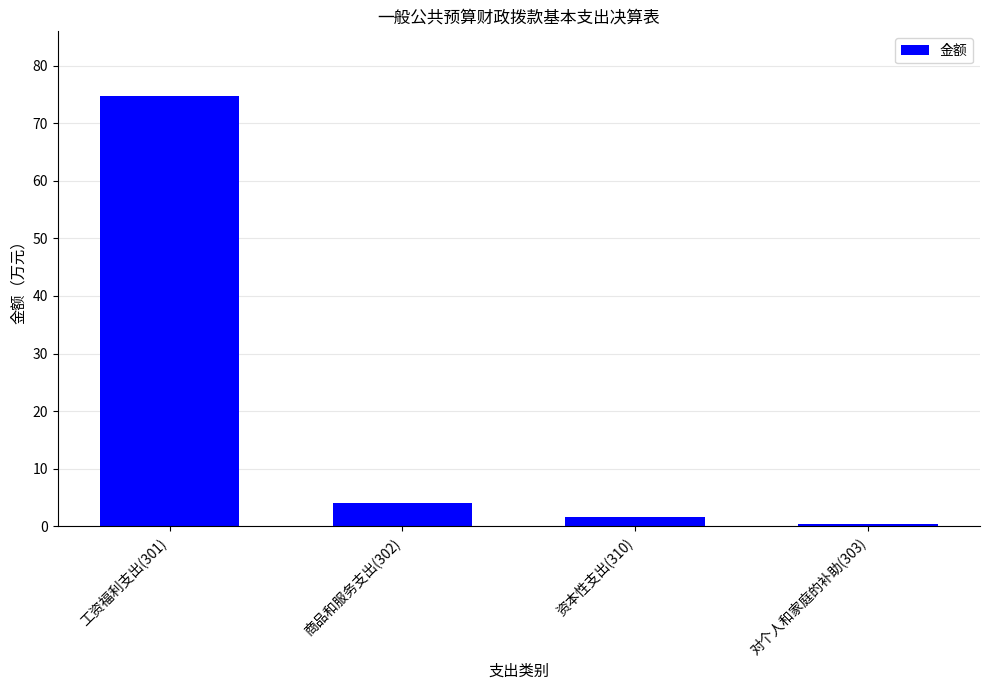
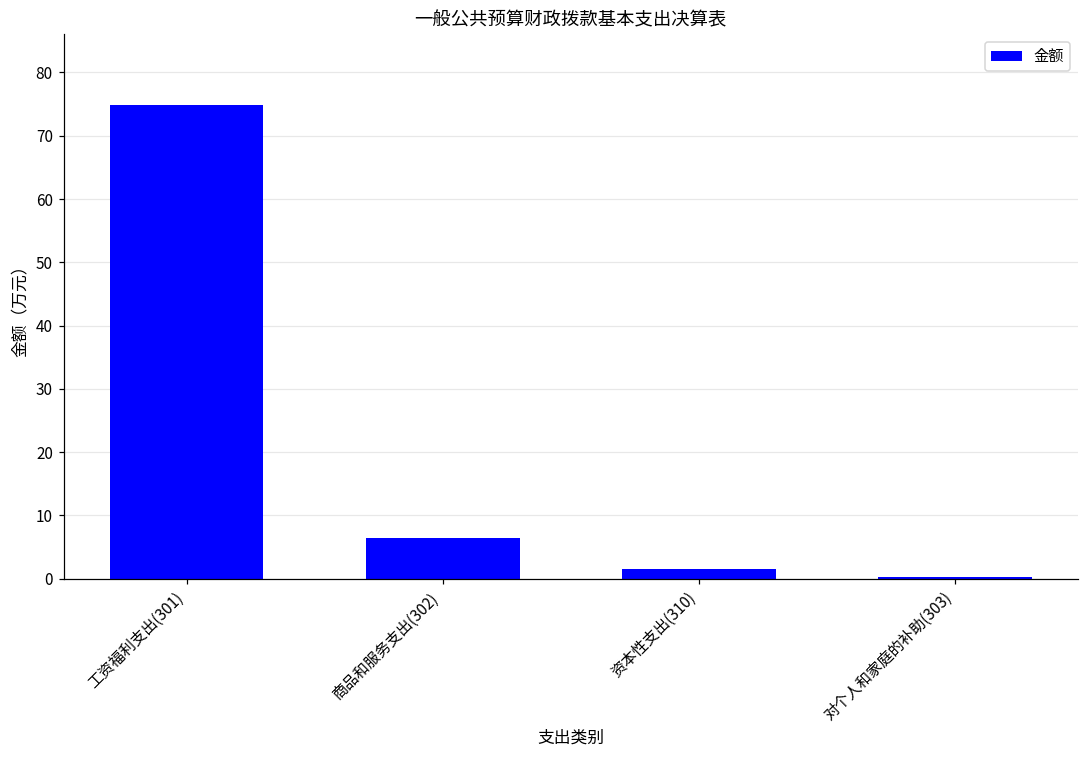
  {
    "工资福利支出(301)": 75,
-   "商品和服务支出(302)": 4,
+   "商品和服务支出(302)": 6,
    "资本性支出(310)": 2
  }
